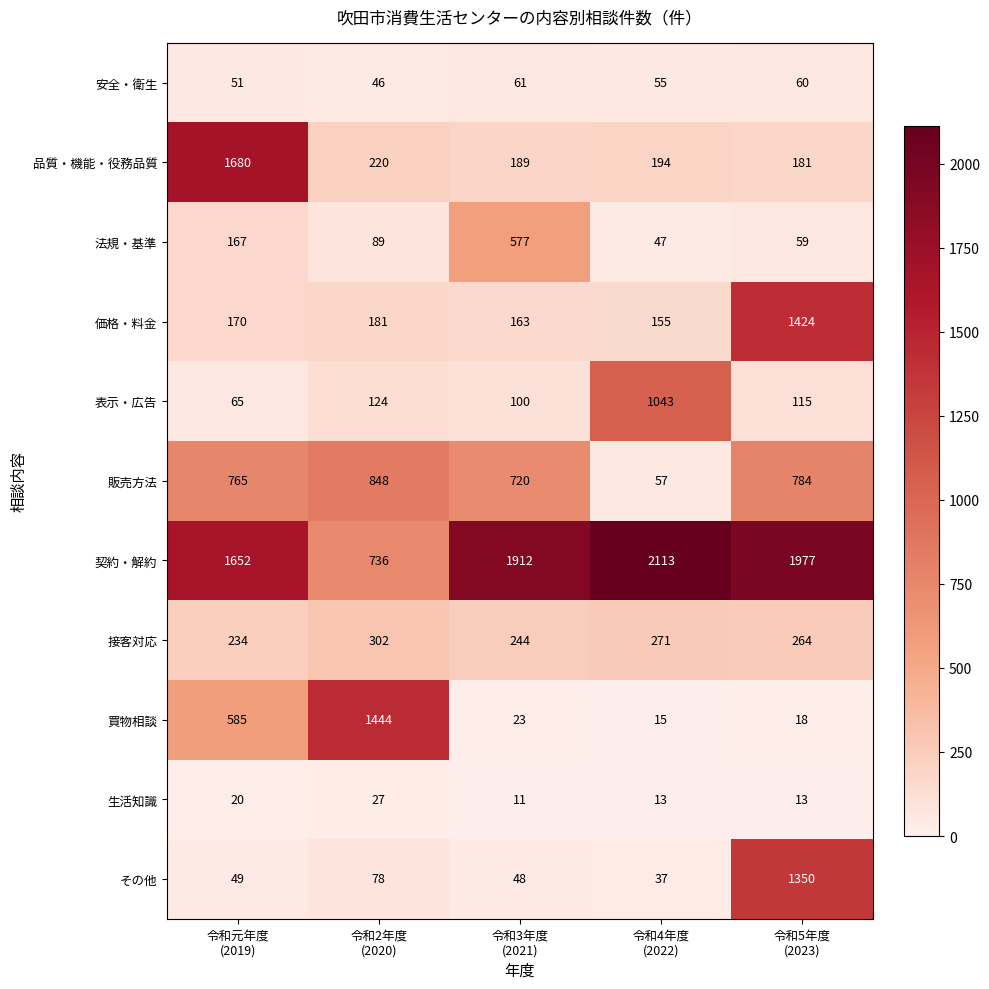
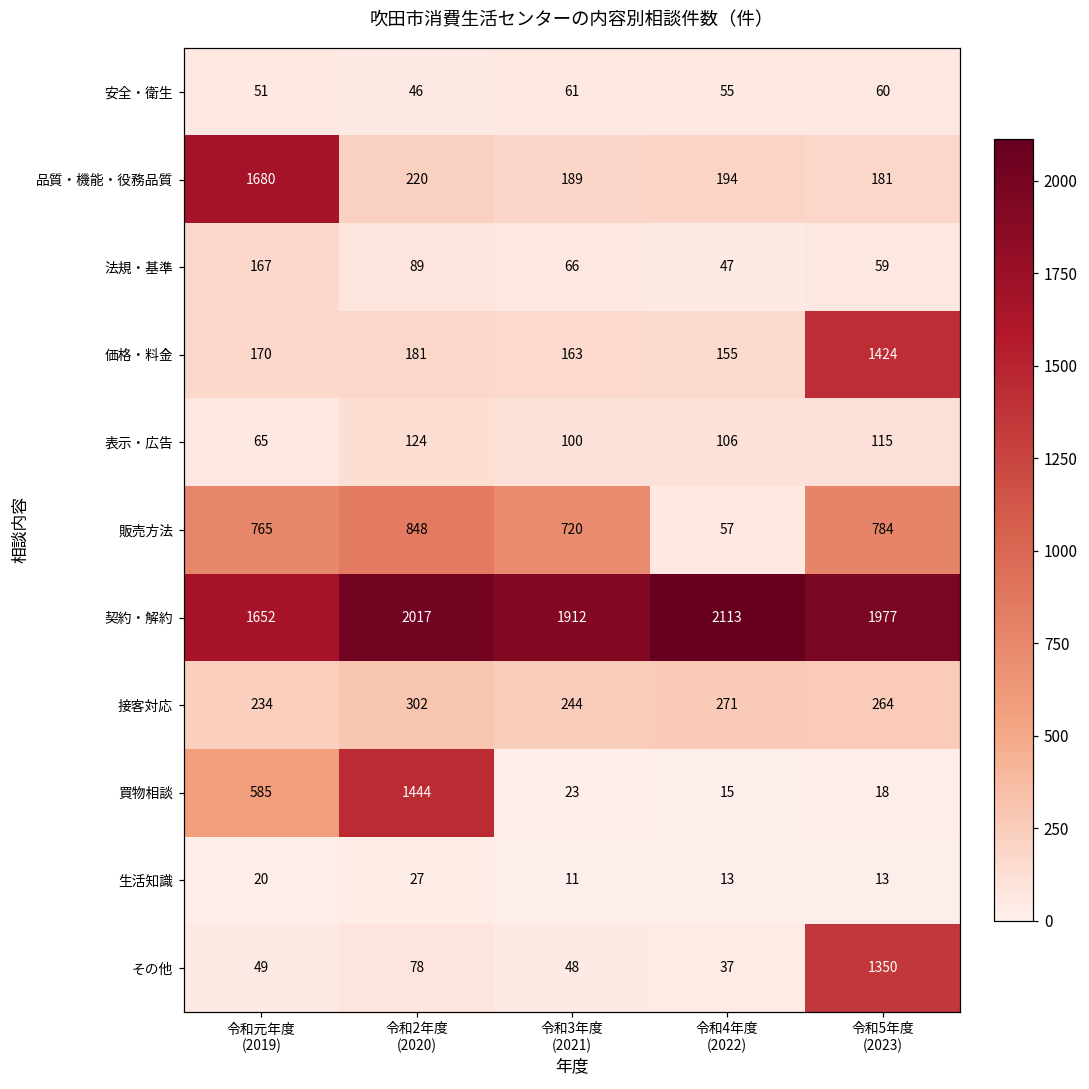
  {
    "安全・衛生": {
      "令和元年度 (2019)": 51,
      "令和2年度 (2020)": 46,
      "令和3年度 (2021)": 61,
      "令和4年度 (2022)": 55,
      "令和5年度 (2023)": 60
    },
    "品質・機能・役務品質": {
      "令和元年度 (2019)": 1680,
      "令和2年度 (2020)": 220,
      "令和3年度 (2021)": 189,
      "令和4年度 (2022)": 194,
      "令和5年度 (2023)": 181
    },
    "法規・基準": {
      "令和元年度 (2019)": 167,
      "令和2年度 (2020)": 89,
-     "令和3年度 (2021)": 577,
+     "令和3年度 (2021)": 66,
      "令和4年度 (2022)": 47,
      "令和5年度 (2023)": 59
    },
    "価格・料金": {
      "令和元年度 (2019)": 170,
      "令和2年度 (2020)": 181,
      "令和3年度 (2021)": 163,
      "令和4年度 (2022)": 155,
      "令和5年度 (2023)": 1424
    },
    "表示・広告": {
      "令和元年度 (2019)": 65,
      "令和2年度 (2020)": 124,
      "令和3年度 (2021)": 100,
-     "令和4年度 (2022)": 1043,
+     "令和4年度 (2022)": 106,
      "令和5年度 (2023)": 115
    },
    "販売方法": {
      "令和元年度 (2019)": 765,
      "令和2年度 (2020)": 848,
      "令和3年度 (2021)": 720,
      "令和4年度 (2022)": 57,
      "令和5年度 (2023)": 784
    },
    "契約・解約": {
      "令和元年度 (2019)": 1652,
-     "令和2年度 (2020)": 736,
+     "令和2年度 (2020)": 2017,
      "令和3年度 (2021)": 1912,
      "令和4年度 (2022)": 2113,
      "令和5年度 (2023)": 1977
    },
    "接客対応": {
      "令和元年度 (2019)": 234,
      "令和2年度 (2020)": 302,
      "令和3年度 (2021)": 244,
      "令和4年度 (2022)": 271,
      "令和5年度 (2023)": 264
    },
    "買物相談": {
      "令和元年度 (2019)": 585,
      "令和2年度 (2020)": 1444,
      "令和3年度 (2021)": 23,
      "令和4年度 (2022)": 15,
      "令和5年度 (2023)": 18
    },
    "生活知識": {
      "令和元年度 (2019)": 20,
      "令和2年度 (2020)": 27,
      "令和3年度 (2021)": 11,
      "令和4年度 (2022)": 13,
      "令和5年度 (2023)": 13
    },
    "その他": {
      "令和元年度 (2019)": 49,
      "令和2年度 (2020)": 78,
      "令和3年度 (2021)": 48,
      "令和4年度 (2022)": 37,
      "令和5年度 (2023)": 1350
    }
  }
